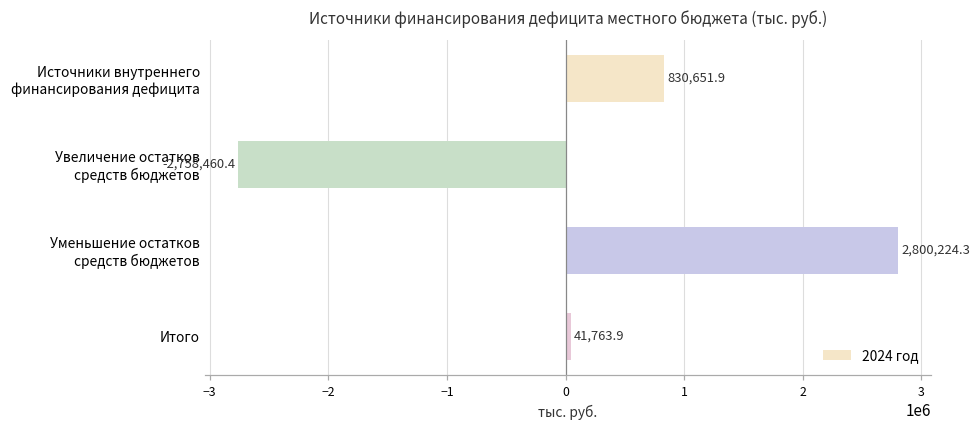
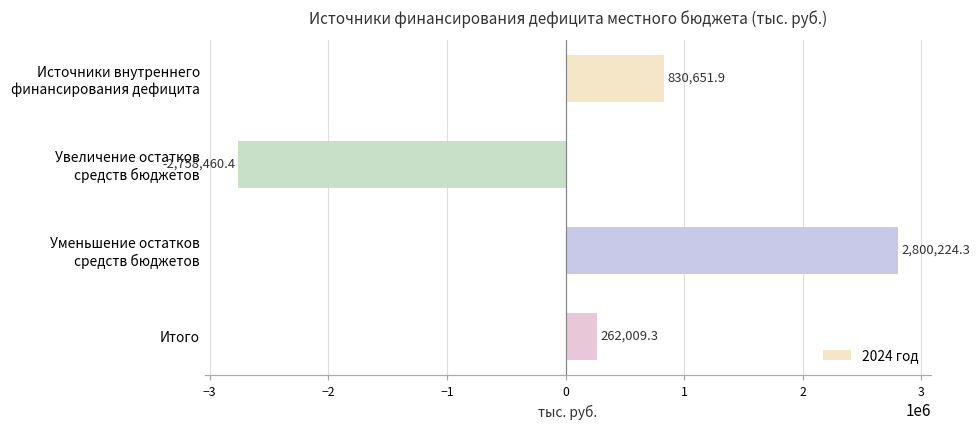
  {
    "Источники внутреннего финансирования дефицита": "830,651.9",
    "Увеличение остатков средств бюджетов": "-2,758,460.4",
    "Уменьшение остатков средств бюджетов": "2,800,224.3",
-   "Итого": "41,763.9"
+   "Итого": "262,009.3"
  }
